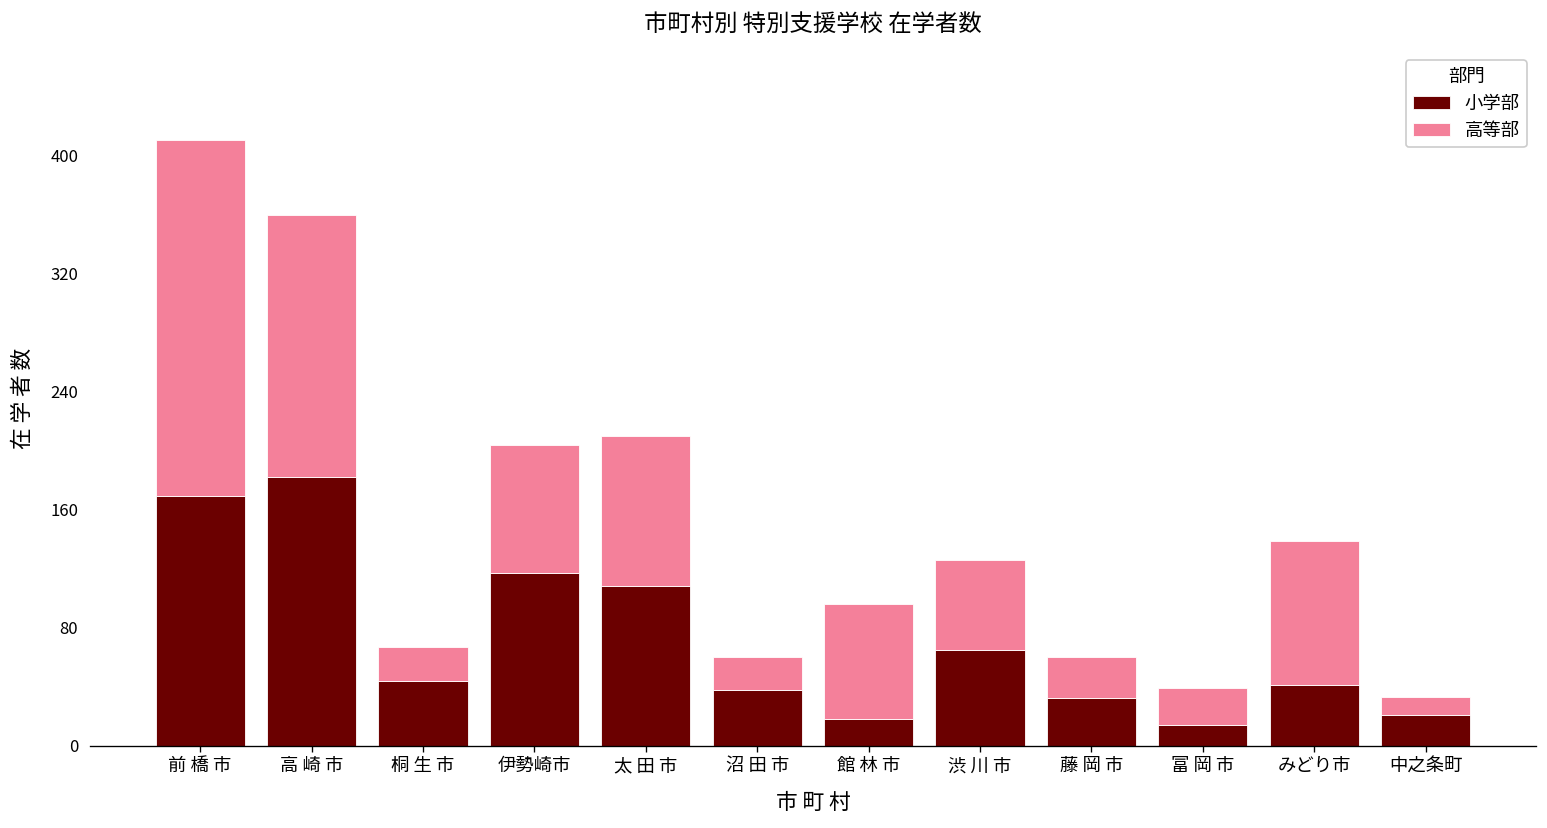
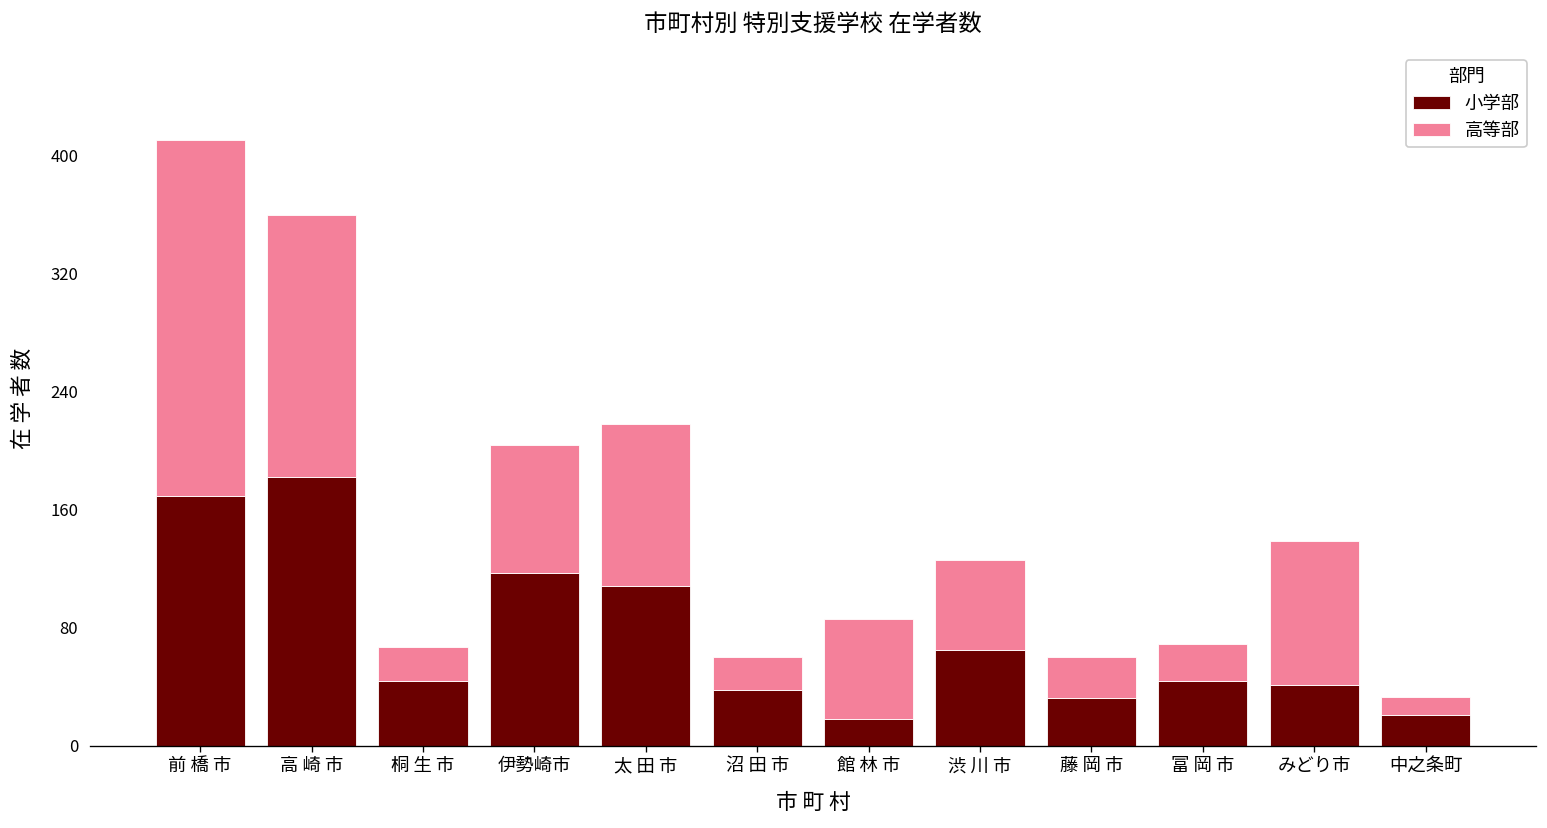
  {
    "小学部": {
      "前 橋 市": 169,
      "高 崎 市": 182,
      "桐 生 市": 44,
      "伊勢崎市": 117,
      "太 田 市": 108,
      "沼 田 市": 38,
      "館 林 市": 18,
      "渋 川 市": 65,
      "藤 岡 市": 32,
-     "富 岡 市": 14,
+     "富 岡 市": 44,
      "みどり市": 41,
      "中之条町": 21
    },
    "高等部": {
      "前 橋 市": 242,
      "高 崎 市": 178,
      "桐 生 市": 23,
      "伊勢崎市": 87,
-     "太 田 市": 102,
+     "太 田 市": 110,
      "沼 田 市": 22,
-     "館 林 市": 78,
+     "館 林 市": 68,
      "渋 川 市": 61,
      "藤 岡 市": 28,
      "富 岡 市": 25,
      "みどり市": 98,
      "中之条町": 12
    }
  }
